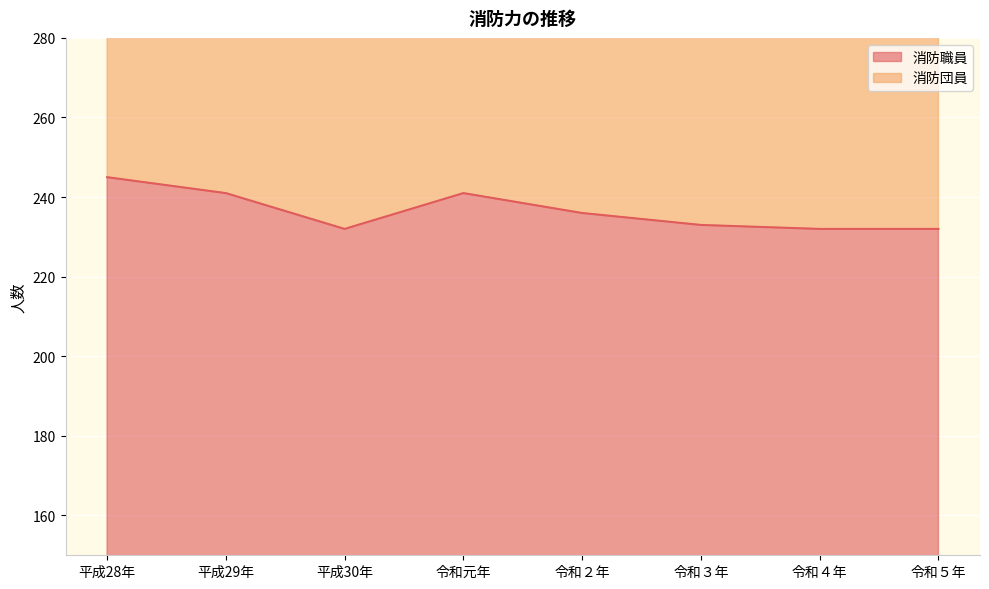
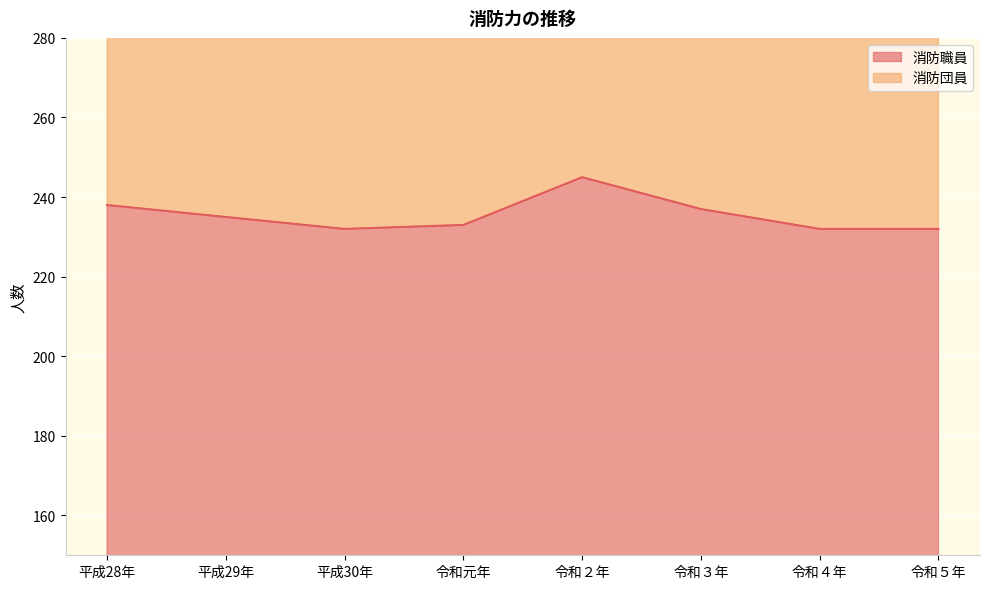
  {
    "消防職員": {
-     "平成28年": 245,
-     "平成29年": 241,
+     "平成28年": 238,
+     "平成29年": 235,
      "平成30年": 232,
-     "令和元年": 241,
-     "令和２年": 236,
-     "令和３年": 233,
+     "令和元年": 233,
+     "令和２年": 245,
+     "令和３年": 237,
      "令和４年": 232,
      "令和５年": 232
    }
  }
